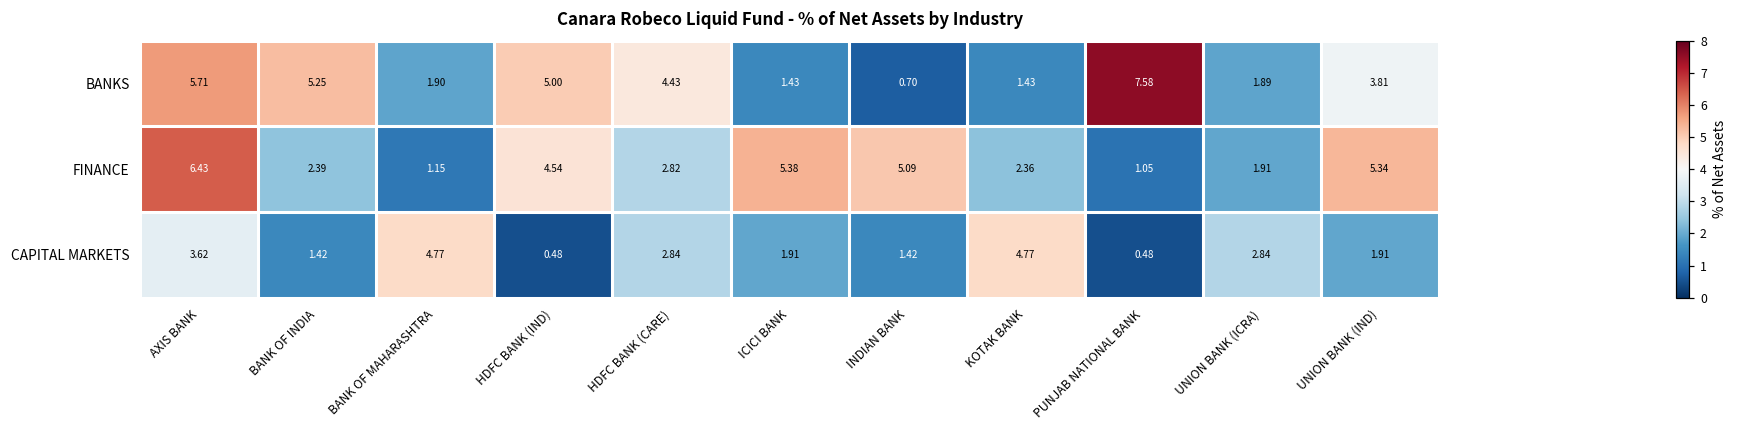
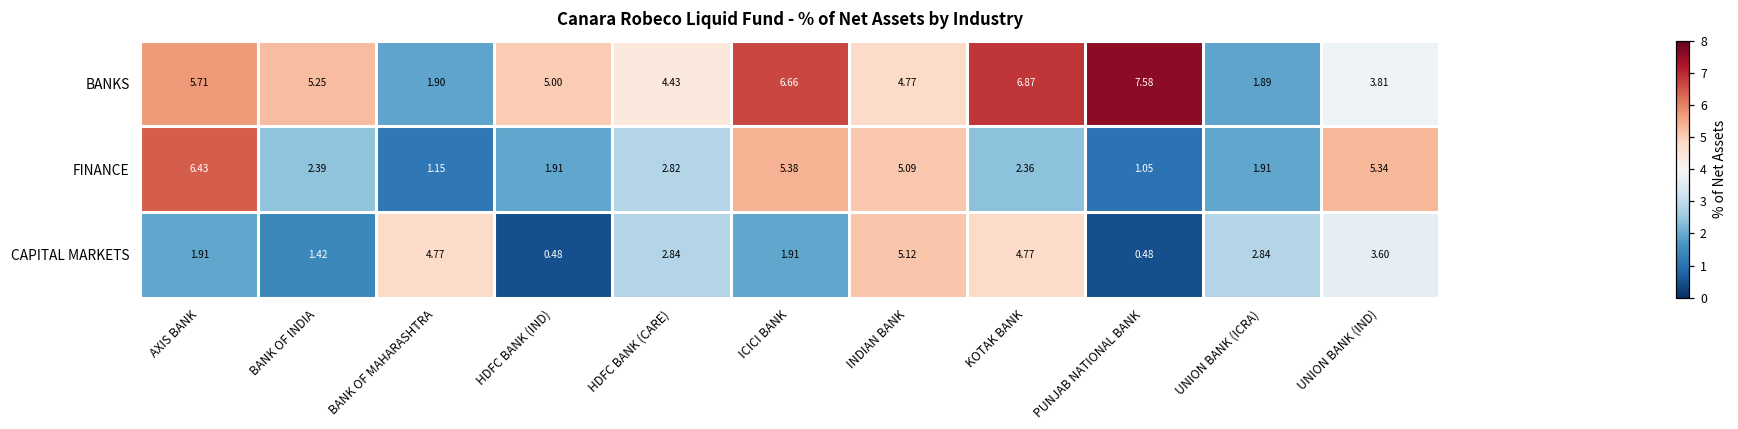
  {
    "BANKS": {
      "AXIS BANK": 5.71,
      "BANK OF INDIA": 5.25,
      "BANK OF MAHARASHTRA": 1.90,
      "HDFC BANK (IND)": 5.00,
      "HDFC BANK (CARE)": 4.43,
-     "ICICI BANK": 1.43,
-     "INDIAN BANK": 0.70,
-     "KOTAK BANK": 1.43,
+     "ICICI BANK": 6.66,
+     "INDIAN BANK": 4.77,
+     "KOTAK BANK": 6.87,
      "PUNJAB NATIONAL BANK": 7.58,
      "UNION BANK (ICRA)": 1.89,
      "UNION BANK (IND)": 3.81
    },
    "FINANCE": {
      "AXIS BANK": 6.43,
      "BANK OF INDIA": 2.39,
      "BANK OF MAHARASHTRA": 1.15,
-     "HDFC BANK (IND)": 4.54,
+     "HDFC BANK (IND)": 1.91,
      "HDFC BANK (CARE)": 2.82,
      "ICICI BANK": 5.38,
      "INDIAN BANK": 5.09,
      "KOTAK BANK": 2.36,
      "PUNJAB NATIONAL BANK": 1.05,
      "UNION BANK (ICRA)": 1.91,
      "UNION BANK (IND)": 5.34
    },
    "CAPITAL MARKETS": {
-     "AXIS BANK": 3.62,
+     "AXIS BANK": 1.91,
      "BANK OF INDIA": 1.42,
      "BANK OF MAHARASHTRA": 4.77,
      "HDFC BANK (IND)": 0.48,
      "HDFC BANK (CARE)": 2.84,
      "ICICI BANK": 1.91,
-     "INDIAN BANK": 1.42,
+     "INDIAN BANK": 5.12,
      "KOTAK BANK": 4.77,
      "PUNJAB NATIONAL BANK": 0.48,
      "UNION BANK (ICRA)": 2.84,
-     "UNION BANK (IND)": 1.91
+     "UNION BANK (IND)": 3.60
    }
  }
